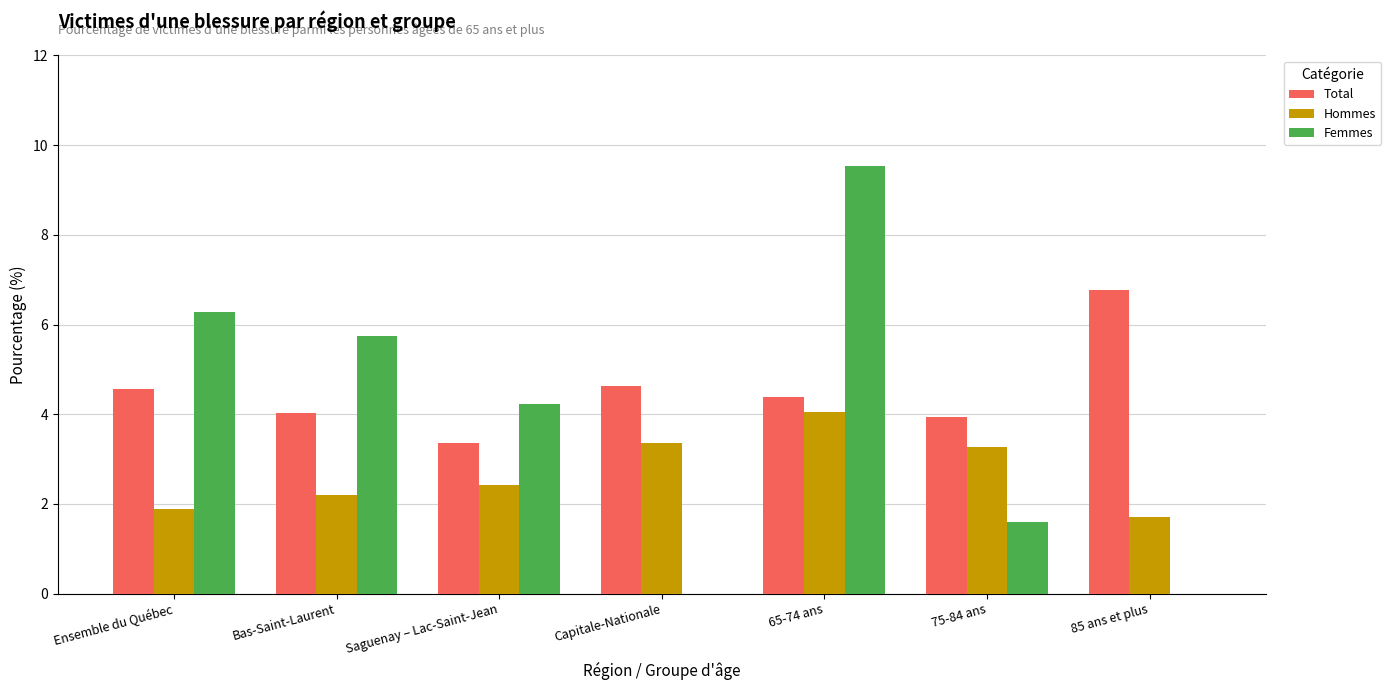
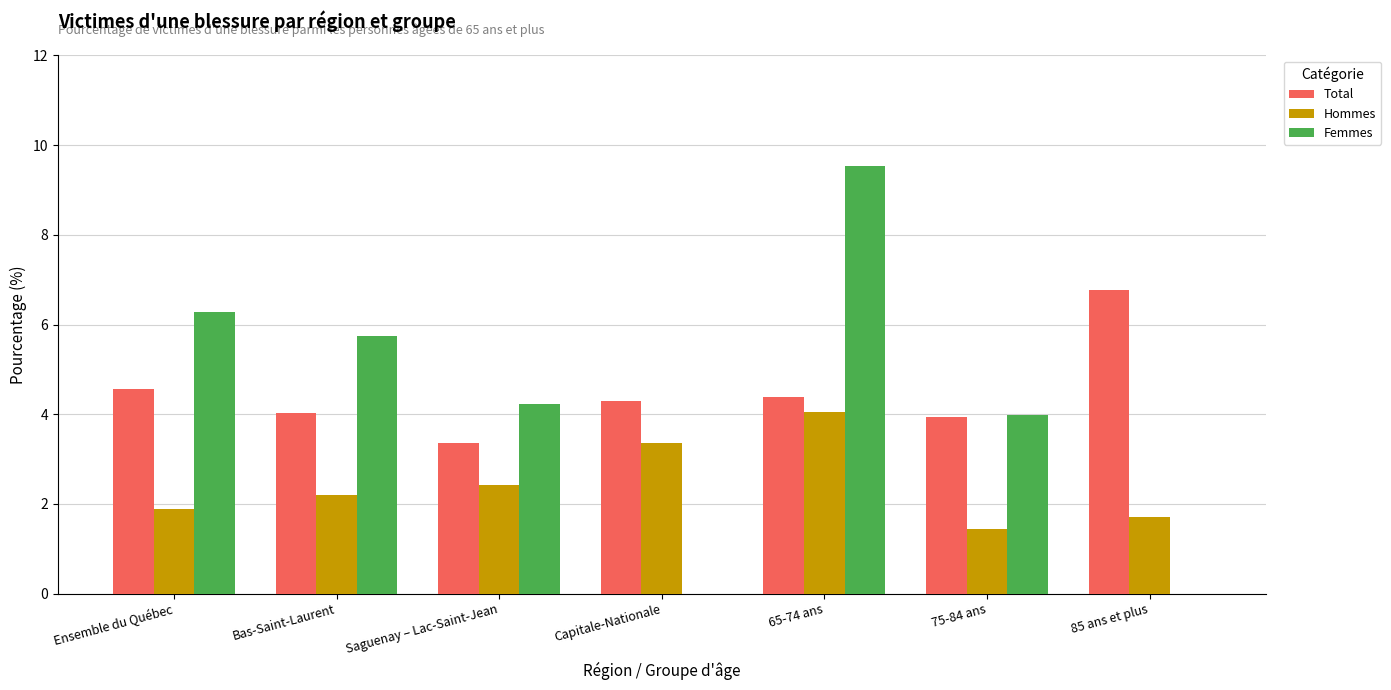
  {
    "Total": {
      "Ensemble du Québec": 4.6,
      "Bas-Saint-Laurent": 4.0,
      "Saguenay – Lac-Saint-Jean": 3.4,
-     "Capitale-Nationale": 4.6,
+     "Capitale-Nationale": 4.3,
      "65-74 ans": 4.4,
      "75-84 ans": 3.9,
      "85 ans et plus": 6.8
    },
    "Hommes": {
      "Ensemble du Québec": 1.9,
      "Bas-Saint-Laurent": 2.2,
      "Saguenay – Lac-Saint-Jean": 2.4,
      "Capitale-Nationale": 3.4,
      "65-74 ans": 4.1,
-     "75-84 ans": 3.3,
+     "75-84 ans": 1.4,
      "85 ans et plus": 1.7
    },
    "Femmes": {
      "Ensemble du Québec": 6.3,
      "Bas-Saint-Laurent": 5.7,
      "Saguenay – Lac-Saint-Jean": 4.2,
      "Capitale-Nationale": 0.0,
      "65-74 ans": 9.5,
-     "75-84 ans": 1.6,
+     "75-84 ans": 4.0,
      "85 ans et plus": 0.0
    }
  }
